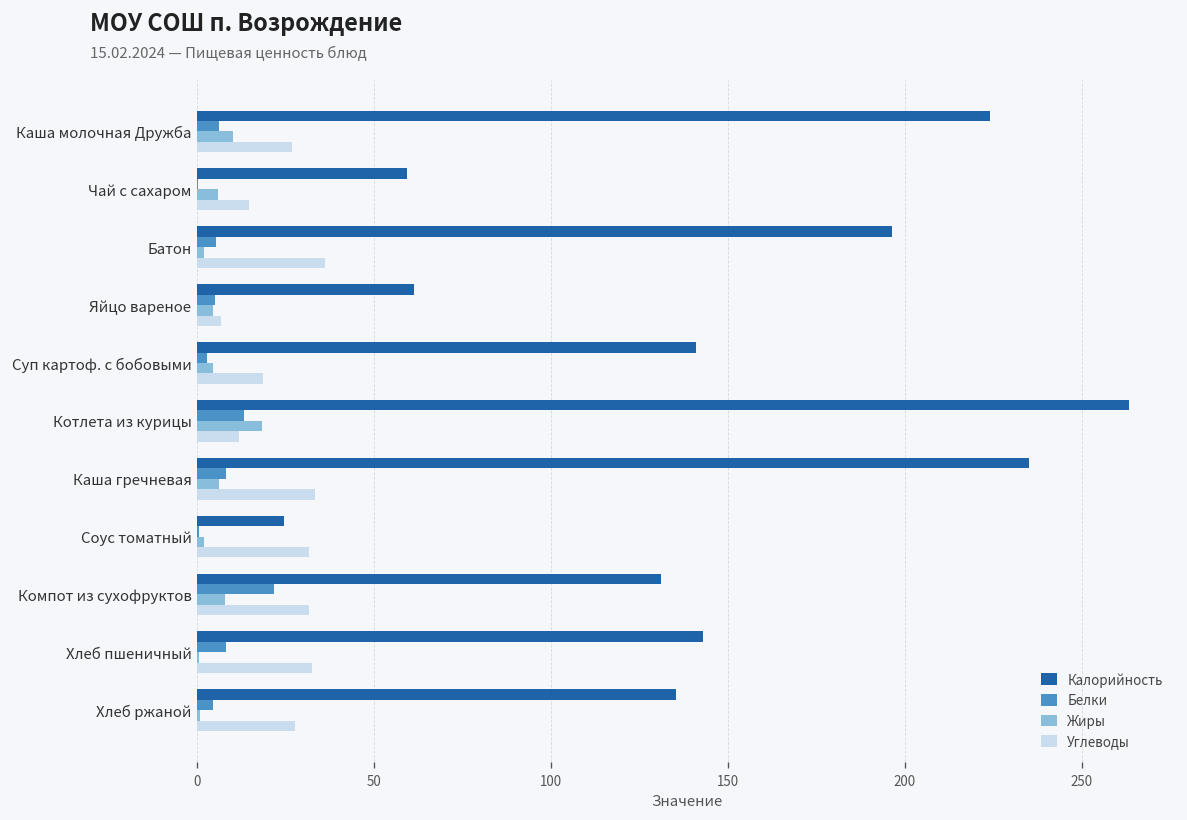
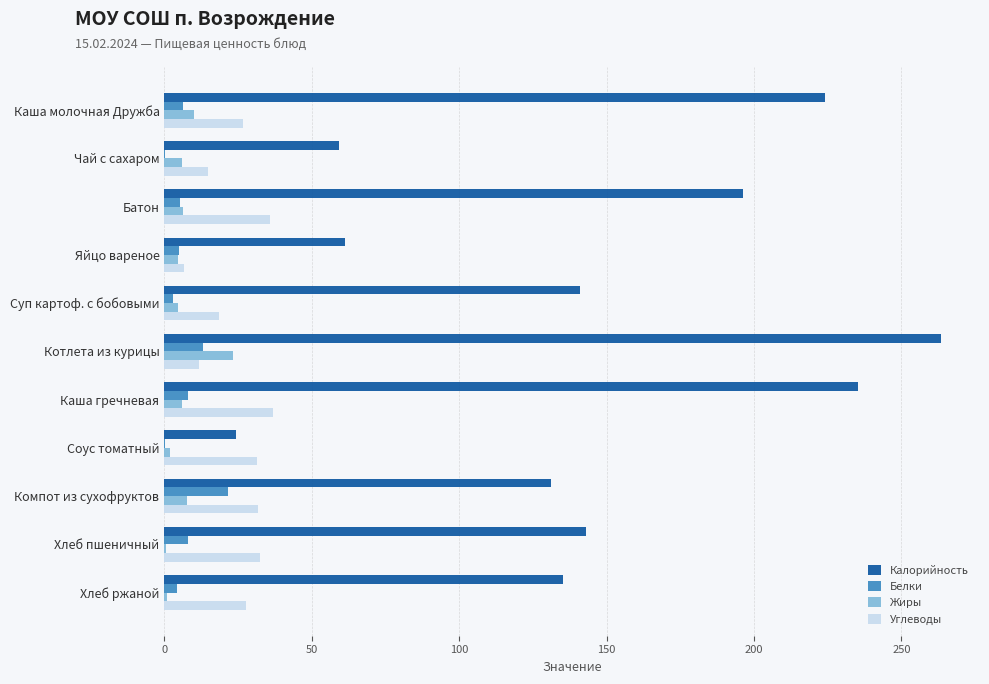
  {
    "Калорийность": {
      "Каша молочная Дружба": 224,
      "Чай с сахаром": 59,
      "Батон": 196,
      "Яйцо вареное": 61,
      "Суп картоф. с бобовыми": 141,
      "Котлета из курицы": 263,
      "Каша гречневая": 235,
      "Соус томатный": 24,
      "Компот из сухофруктов": 131,
      "Хлеб пшеничный": 143,
      "Хлеб ржаной": 135
    },
    "Белки": {
      "Каша молочная Дружба": 6,
      "Батон": 5,
      "Яйцо вареное": 5,
      "Суп картоф. с бобовыми": 3,
      "Котлета из курицы": 13,
      "Каша гречневая": 8,
      "Компот из сухофруктов": 22,
      "Хлеб пшеничный": 8,
      "Хлеб ржаной": 4
    },
    "Жиры": {
      "Каша молочная Дружба": 10,
      "Чай с сахаром": 6,
-     "Батон": 2,
+     "Батон": 6,
      "Яйцо вареное": 4,
      "Суп картоф. с бобовыми": 5,
-     "Котлета из курицы": 18,
+     "Котлета из курицы": 23,
      "Каша гречневая": 6,
      "Соус томатный": 2,
      "Компот из сухофруктов": 8
    },
    "Углеводы": {
      "Каша молочная Дружба": 27,
      "Чай с сахаром": 15,
      "Батон": 36,
      "Яйцо вареное": 7,
      "Суп картоф. с бобовыми": 19,
      "Котлета из курицы": 12,
-     "Каша гречневая": 33,
+     "Каша гречневая": 37,
      "Соус томатный": 32,
      "Компот из сухофруктов": 32,
      "Хлеб пшеничный": 32,
      "Хлеб ржаной": 28
    }
  }
